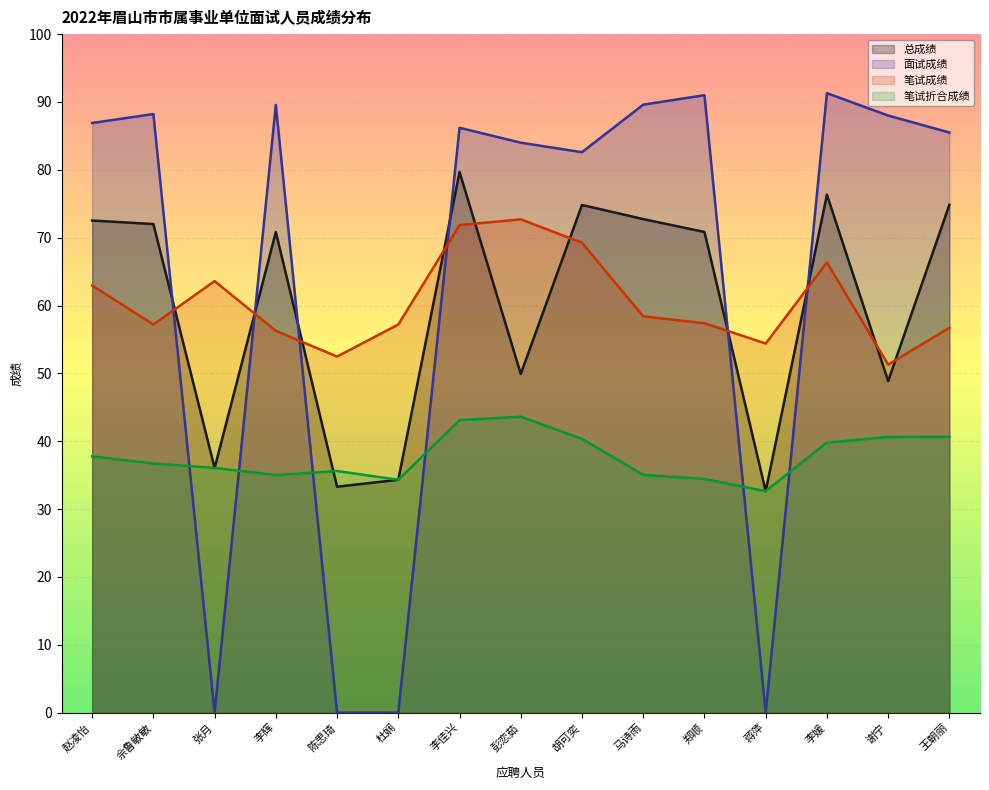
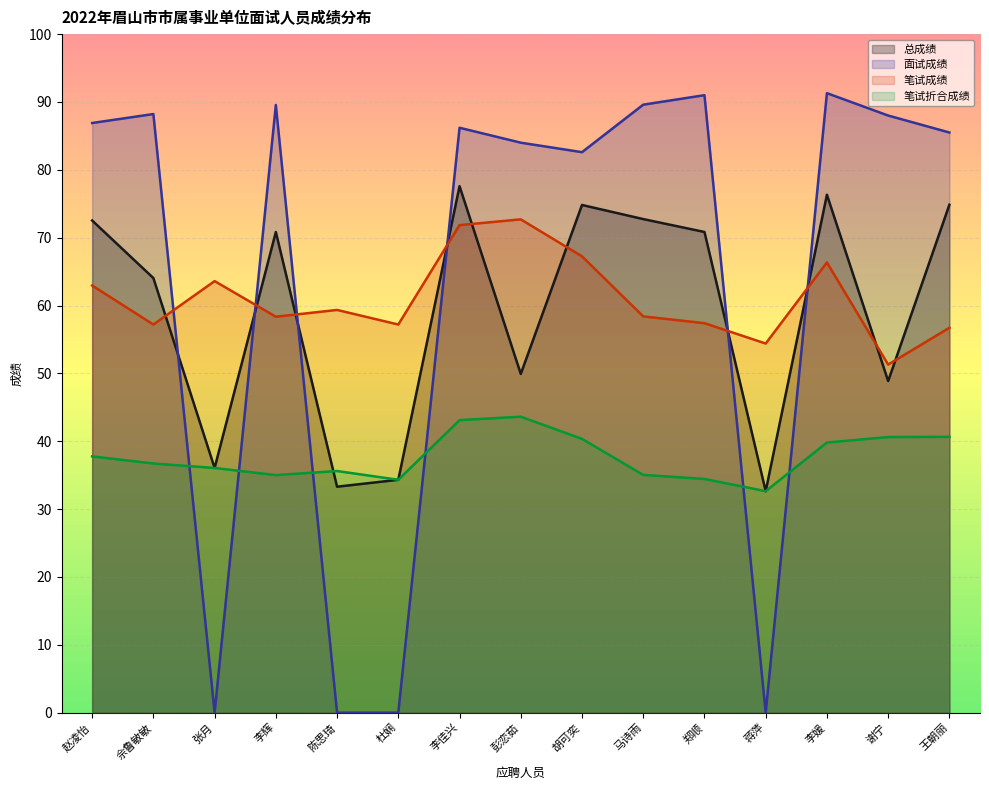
  {
    "总成绩": {
      "赵凌怡": 73,
-     "佘鲁敏敏": 72,
+     "佘鲁敏敏": 64,
      "李辉": 71,
      "陈思琦": 33,
-     "李佳兴": 80,
+     "李佳兴": 78,
      "彭恋茹": 50,
      "胡可奕": 75,
      "马诗雨": 73,
      "郑顺": 71,
      "李媛": 76,
      "谢宁": 49,
      "王朝丽": 75
    },
    "笔试成绩": {
      "赵凌怡": 63,
      "佘鲁敏敏": 57,
      "张月": 64,
-     "李辉": 56,
-     "陈思琦": 52,
+     "李辉": 58,
+     "陈思琦": 59,
      "杜娴": 57,
      "李佳兴": 72,
      "彭恋茹": 73,
-     "胡可奕": 69,
+     "胡可奕": 67,
      "马诗雨": 58,
      "郑顺": 57,
      "蒋萍": 54,
      "李媛": 66,
      "谢宁": 51,
      "王朝丽": 57
    }
  }
